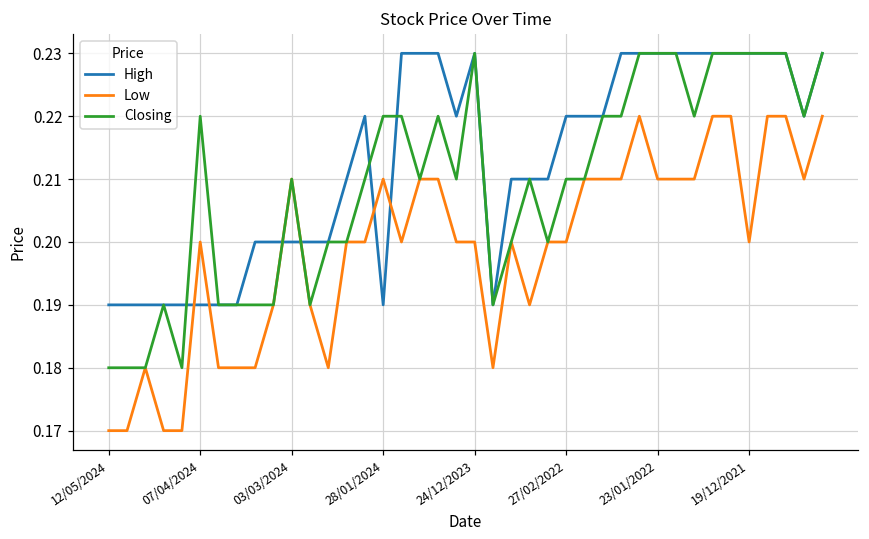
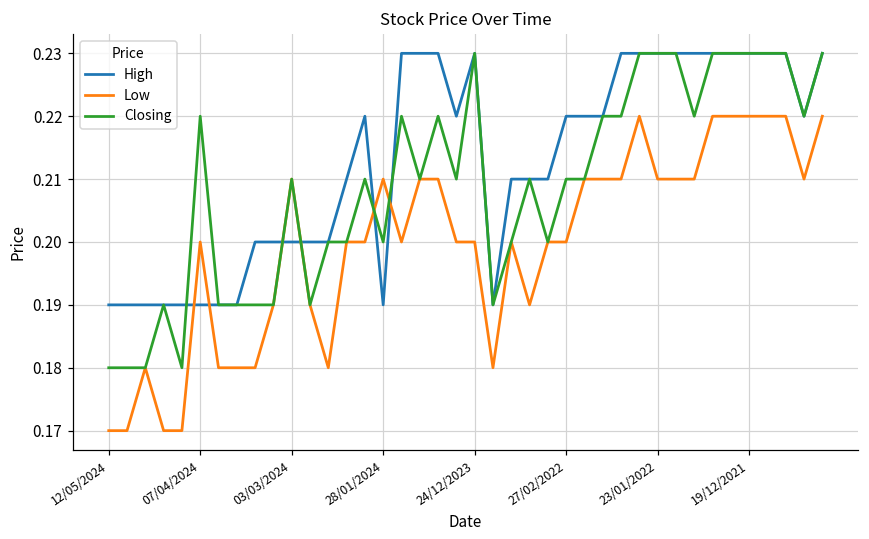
  {
    "High": {
      "12/05/2024": 0.19,
      "07/04/2024": 0.19,
      "03/03/2024": 0.20,
      "28/01/2024": 0.19,
      "27/02/2022": 0.22
    },
    "Low": {
      "12/05/2024": 0.17,
      "07/04/2024": 0.20,
      "28/01/2024": 0.21,
      "24/12/2023": 0.20,
      "27/02/2022": 0.20,
      "23/01/2022": 0.21,
-     "19/12/2021": 0.20
+     "19/12/2021": 0.22
    },
    "Closing": {
      "12/05/2024": 0.18,
      "07/04/2024": 0.22,
-     "28/01/2024": 0.22,
+     "28/01/2024": 0.20,
      "27/02/2022": 0.21
    }
  }
